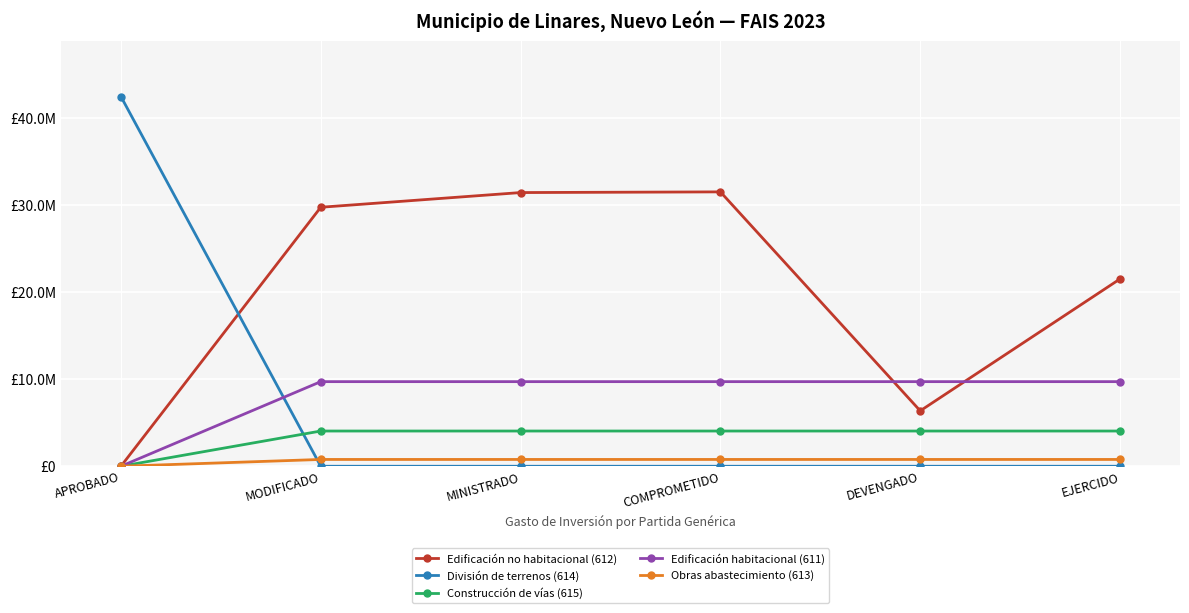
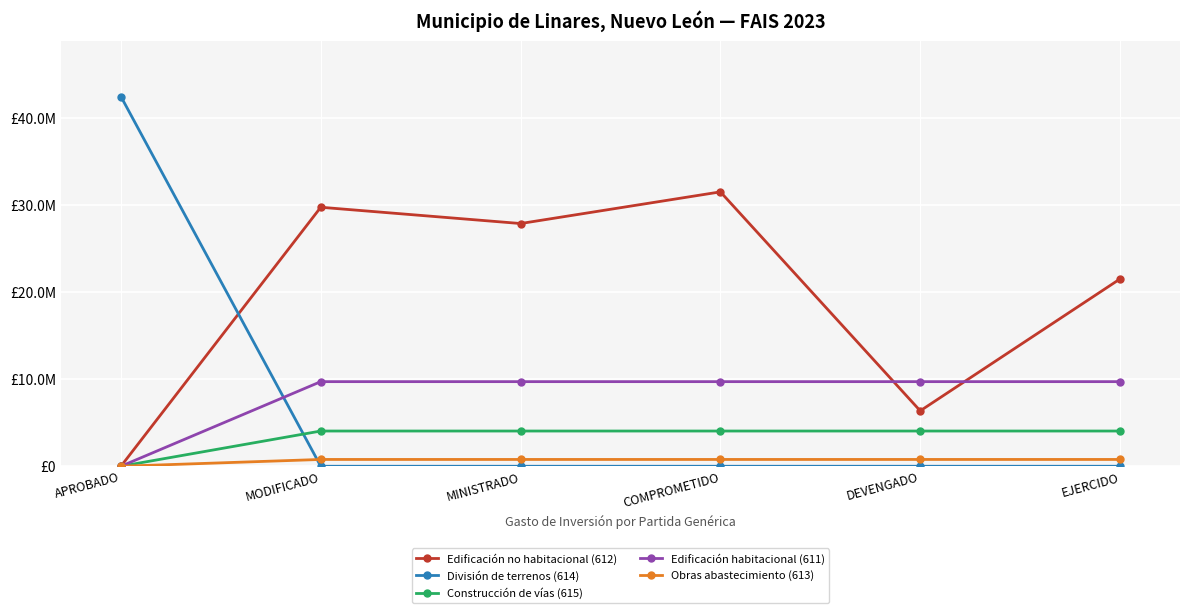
  {
    "Edificación no habitacional (612)": {
      "MODIFICADO": "£30000000",
-     "MINISTRADO": "£31000000",
+     "MINISTRADO": "£28000000",
      "COMPROMETIDO": "£32000000",
      "DEVENGADO": "£6000000",
      "EJERCIDO": "£22000000"
    },
    "División de terrenos (614)": {
      "APROBADO": "£43000000",
      "MODIFICADO": "£0",
      "MINISTRADO": "£0",
      "COMPROMETIDO": "£0",
      "DEVENGADO": "£0",
      "EJERCIDO": "£0"
    },
    "Construcción de vías (615)": {
      "MODIFICADO": "£4000000",
      "MINISTRADO": "£4000000",
      "COMPROMETIDO": "£4000000",
      "DEVENGADO": "£4000000",
      "EJERCIDO": "£4000000"
    },
    "Edificación habitacional (611)": {
      "MODIFICADO": "£10000000",
      "MINISTRADO": "£10000000",
      "COMPROMETIDO": "£10000000",
      "DEVENGADO": "£10000000",
      "EJERCIDO": "£10000000"
    },
    "Obras abastecimiento (613)": {
      "MODIFICADO": "£1000000",
      "MINISTRADO": "£1000000",
      "COMPROMETIDO": "£1000000",
      "DEVENGADO": "£1000000",
      "EJERCIDO": "£1000000"
    }
  }
